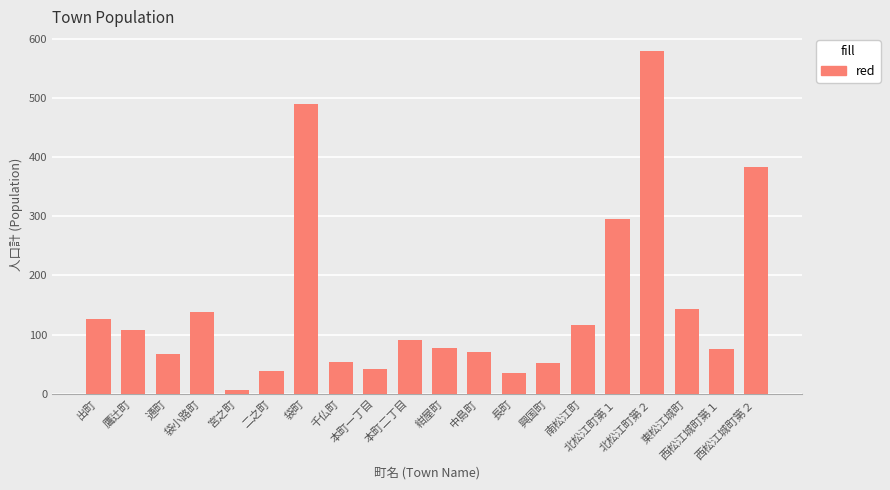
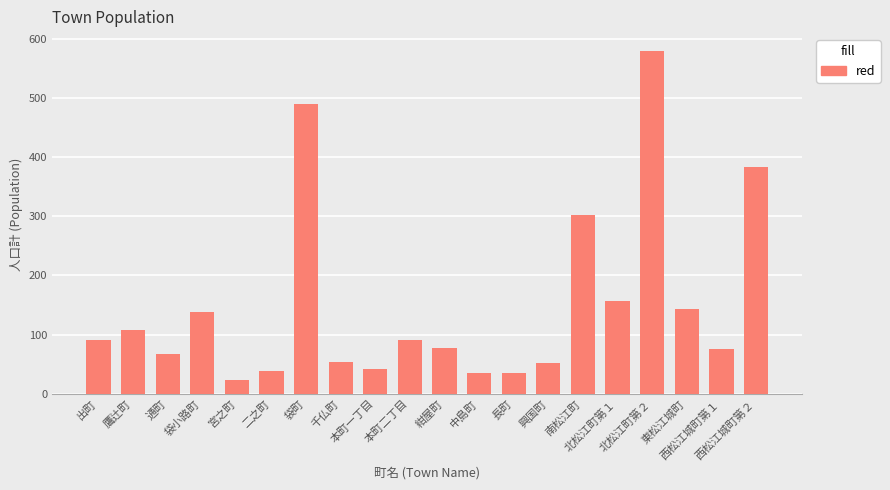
  {
-   "出町": 130,
+   "出町": 90,
    "鷹辻町": 110,
    "通町": 70,
    "袋小路町": 140,
-   "宮之町": 10,
+   "宮之町": 20,
    "二之町": 40,
    "袋町": 490,
    "千仏町": 50,
    "本町一丁目": 40,
    "本町二丁目": 90,
    "紺屋町": 80,
-   "中島町": 70,
+   "中島町": 40,
    "長町": 40,
    "興国町": 50,
-   "南松江町": 120,
-   "北松江町第１": 300,
+   "南松江町": 300,
+   "北松江町第１": 160,
    "北松江町第２": 580,
    "東松江城町": 140,
    "西松江城町第１": 80,
    "西松江城町第２": 380
  }
